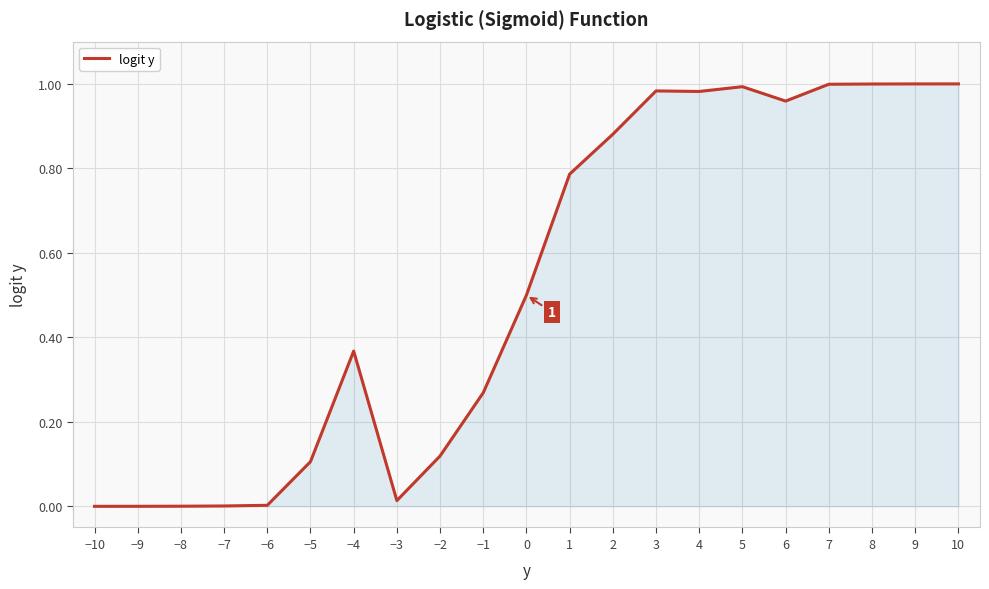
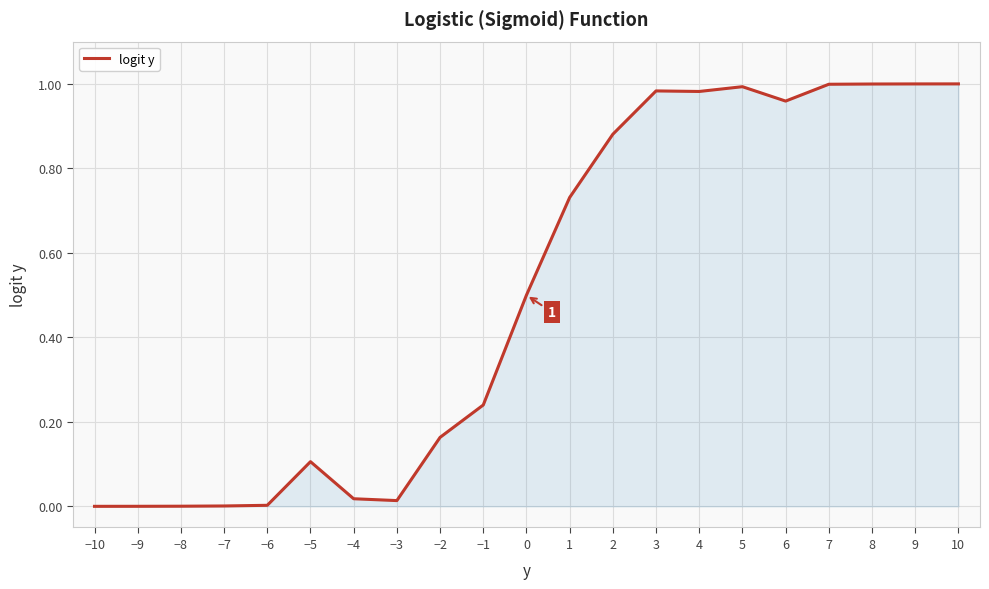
  {
    "−10": 0.00,
    "−9": 0.00,
    "−8": 0.00,
    "−7": 0.00,
    "−6": 0.00,
    "−5": 0.11,
-   "−4": 0.37,
+   "−4": 0.02,
    "−3": 0.01,
-   "−2": 0.12,
-   "−1": 0.27,
-   "1": 0.79,
+   "−2": 0.16,
+   "−1": 0.24,
+   "1": 0.73,
    "2": 0.88,
    "3": 0.98,
    "4": 0.98,
    "5": 0.99,
    "6": 0.96,
    "7": 1.00,
    "8": 1.00,
    "9": 1.00,
    "10": 1.00
  }
